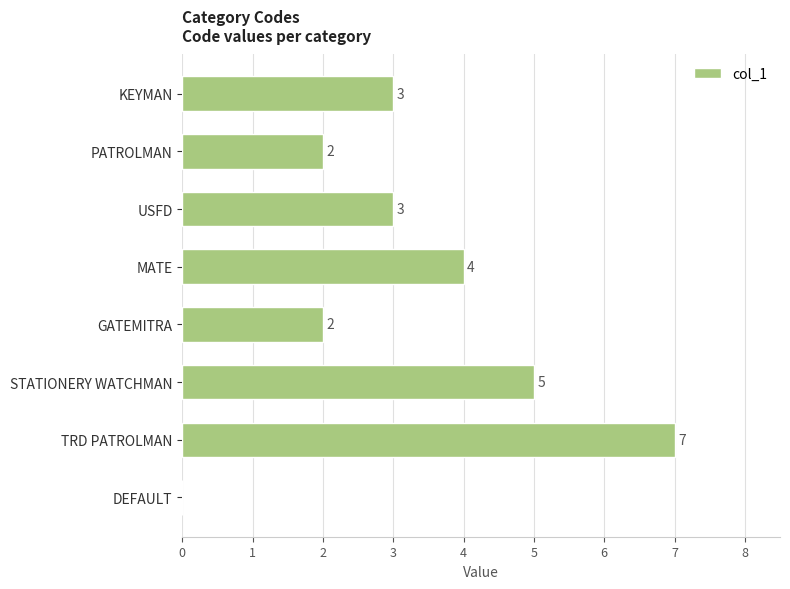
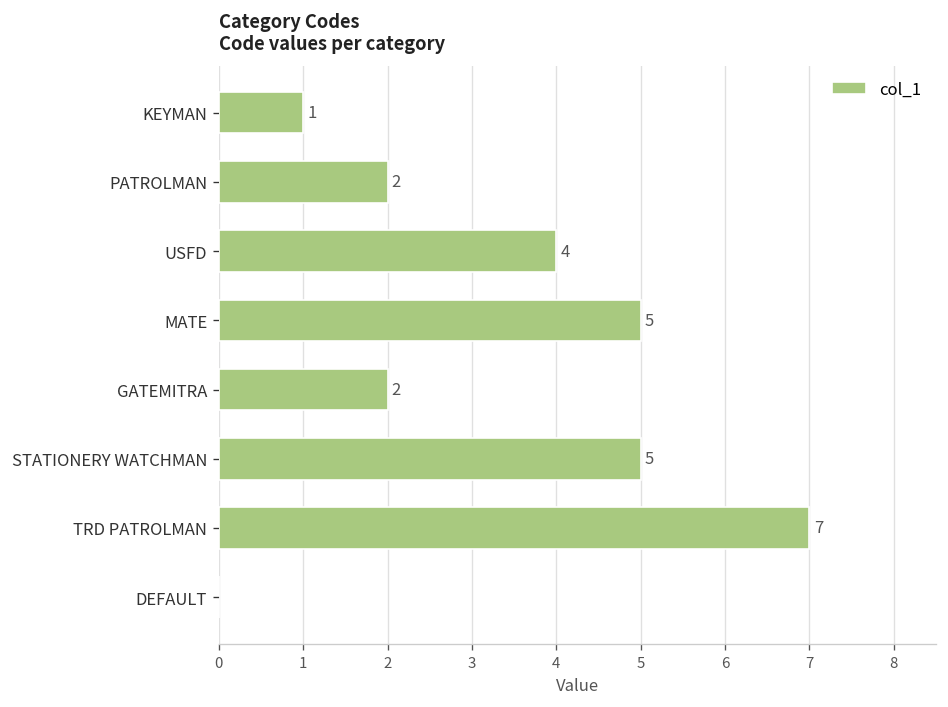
  {
-   "KEYMAN": 3,
+   "KEYMAN": 1,
    "PATROLMAN": 2,
-   "USFD": 3,
-   "MATE": 4,
+   "USFD": 4,
+   "MATE": 5,
    "GATEMITRA": 2,
    "STATIONERY WATCHMAN": 5,
    "TRD PATROLMAN": 7
  }
